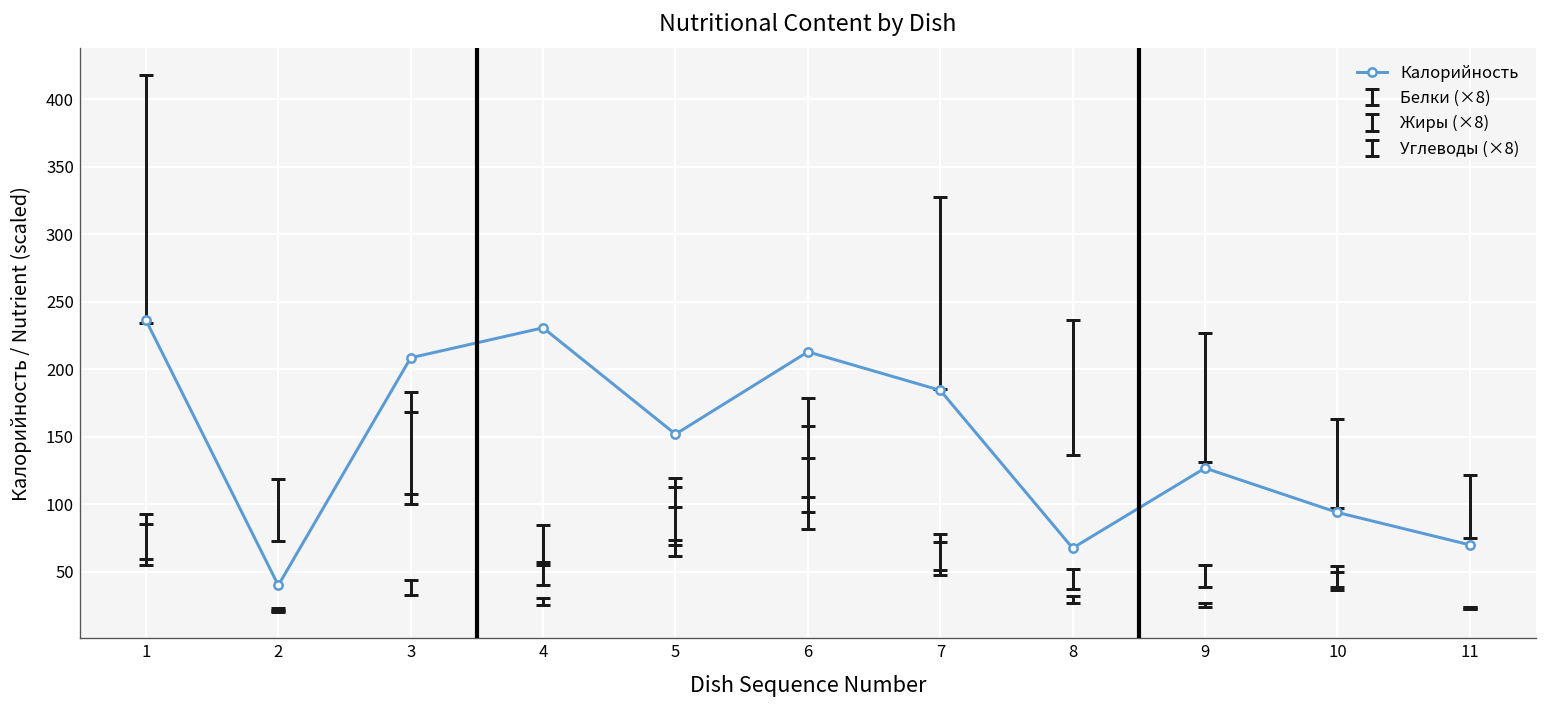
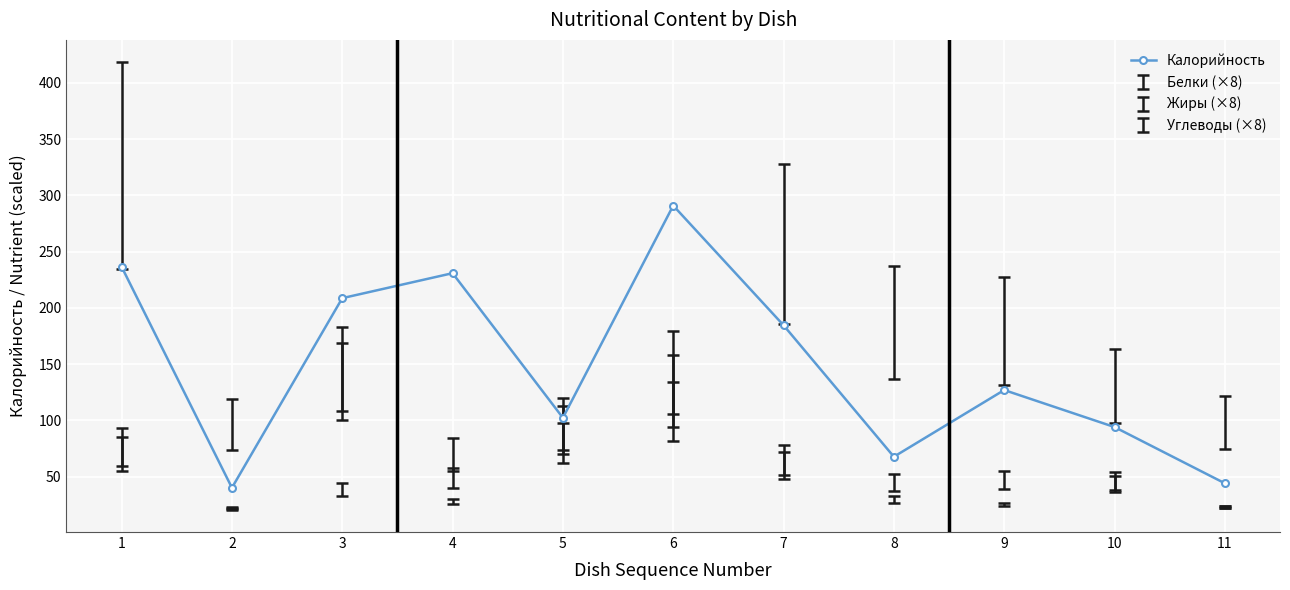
  {
    "Калорийность": {
      "2": 40,
      "3": 209,
      "4": 231,
-     "5": 152,
-     "6": 213,
+     "5": 102,
+     "6": 291,
      "8": 68,
      "9": 127,
      "10": 94,
-     "11": 70
+     "11": 44
    }
  }
